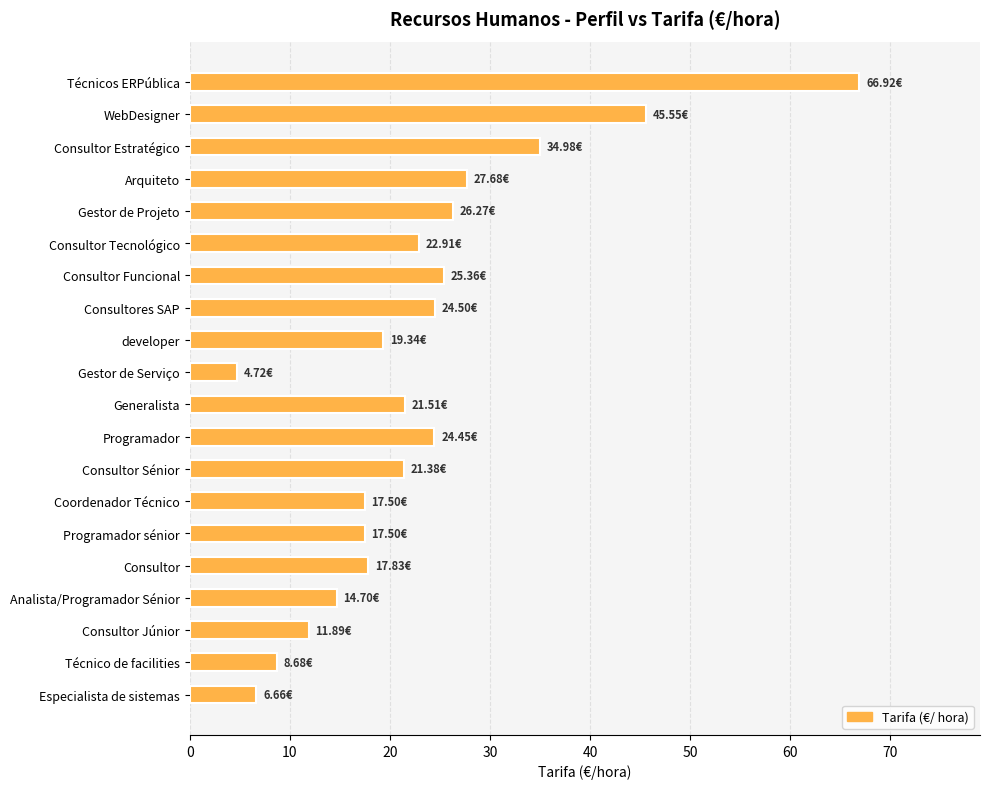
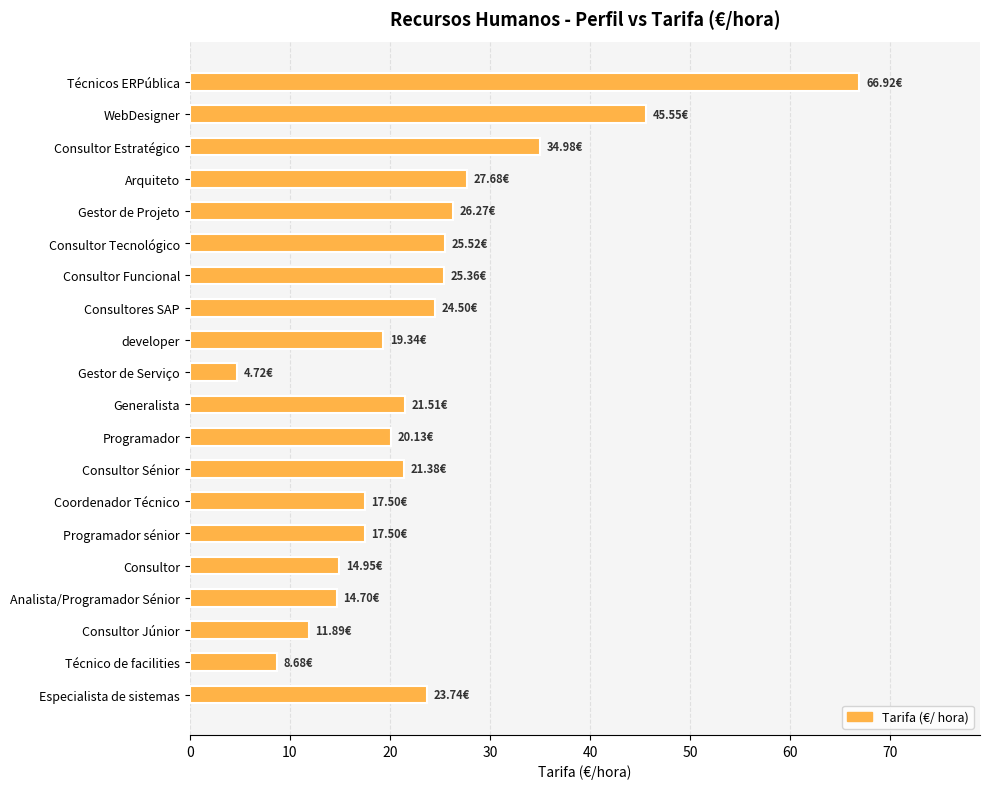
  {
    "Técnicos ERPública": "66.92€",
    "WebDesigner": "45.55€",
    "Consultor Estratégico": "34.98€",
    "Arquiteto": "27.68€",
    "Gestor de Projeto": "26.27€",
-   "Consultor Tecnológico": "22.91€",
+   "Consultor Tecnológico": "25.52€",
    "Consultor Funcional": "25.36€",
    "Consultores SAP": "24.50€",
    "developer": "19.34€",
    "Gestor de Serviço": "4.72€",
    "Generalista": "21.51€",
-   "Programador": "24.45€",
+   "Programador": "20.13€",
    "Consultor Sénior": "21.38€",
    "Coordenador Técnico": "17.50€",
    "Programador sénior": "17.50€",
-   "Consultor": "17.83€",
+   "Consultor": "14.95€",
    "Analista/Programador Sénior": "14.70€",
    "Consultor Júnior": "11.89€",
    "Técnico de facilities": "8.68€",
-   "Especialista de sistemas": "6.66€"
+   "Especialista de sistemas": "23.74€"
  }
